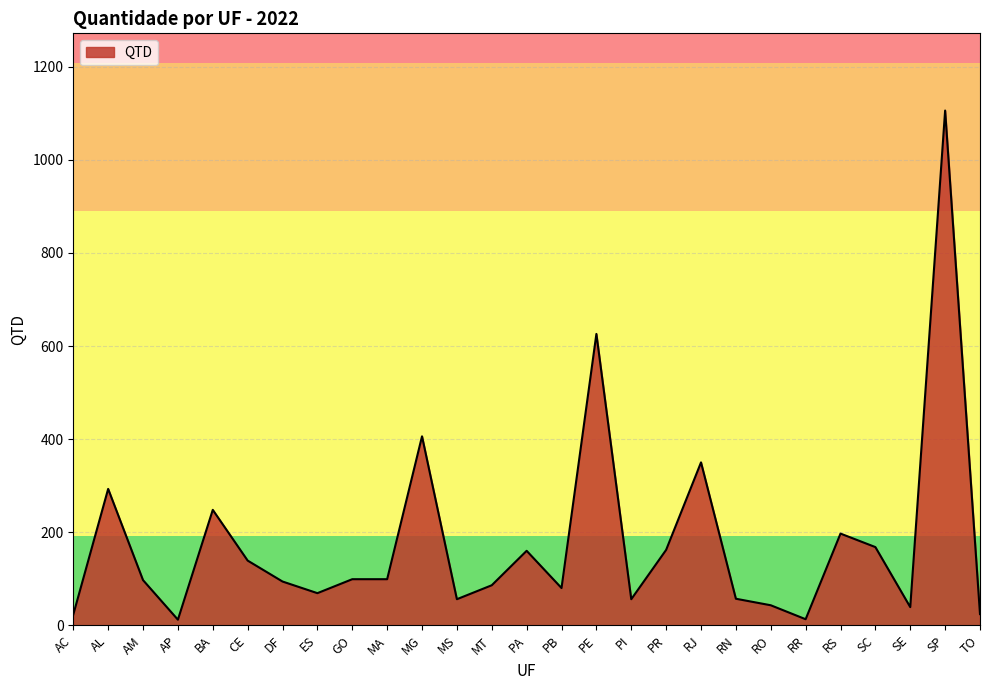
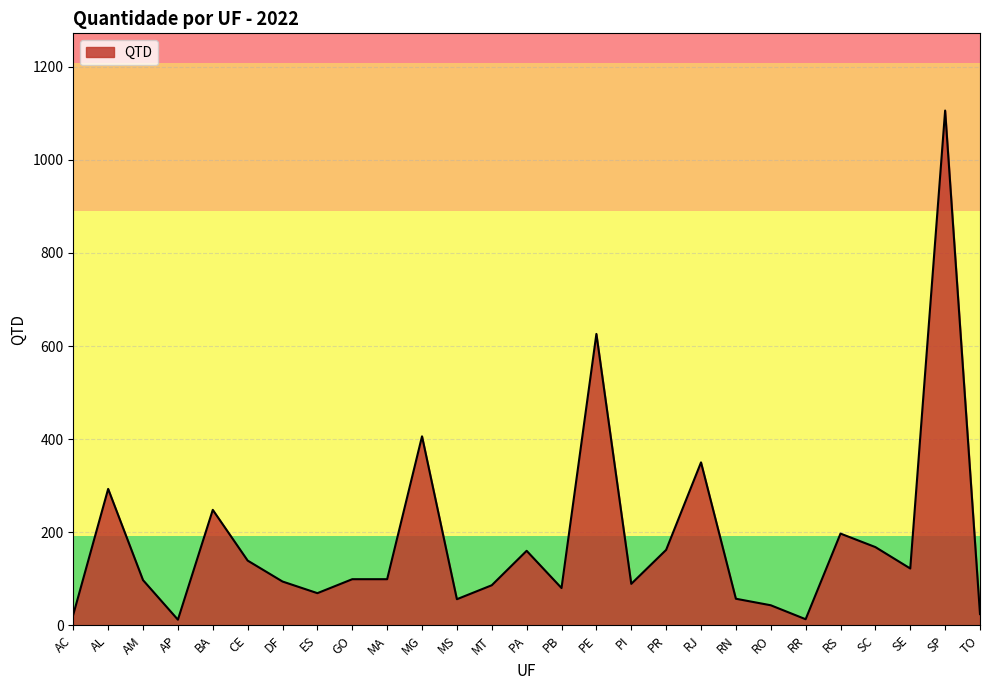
  {
    "AC": 20,
    "AL": 290,
    "AM": 100,
    "AP": 10,
    "BA": 250,
    "CE": 140,
    "DF": 90,
    "ES": 70,
    "GO": 100,
    "MA": 100,
    "MG": 410,
    "MS": 60,
    "MT": 90,
    "PA": 160,
    "PB": 80,
    "PE": 630,
-   "PI": 60,
+   "PI": 90,
    "PR": 160,
    "RJ": 350,
    "RN": 60,
    "RO": 40,
    "RR": 10,
    "RS": 200,
    "SC": 170,
-   "SE": 40,
+   "SE": 120,
    "SP": 1110,
    "TO": 20
  }
